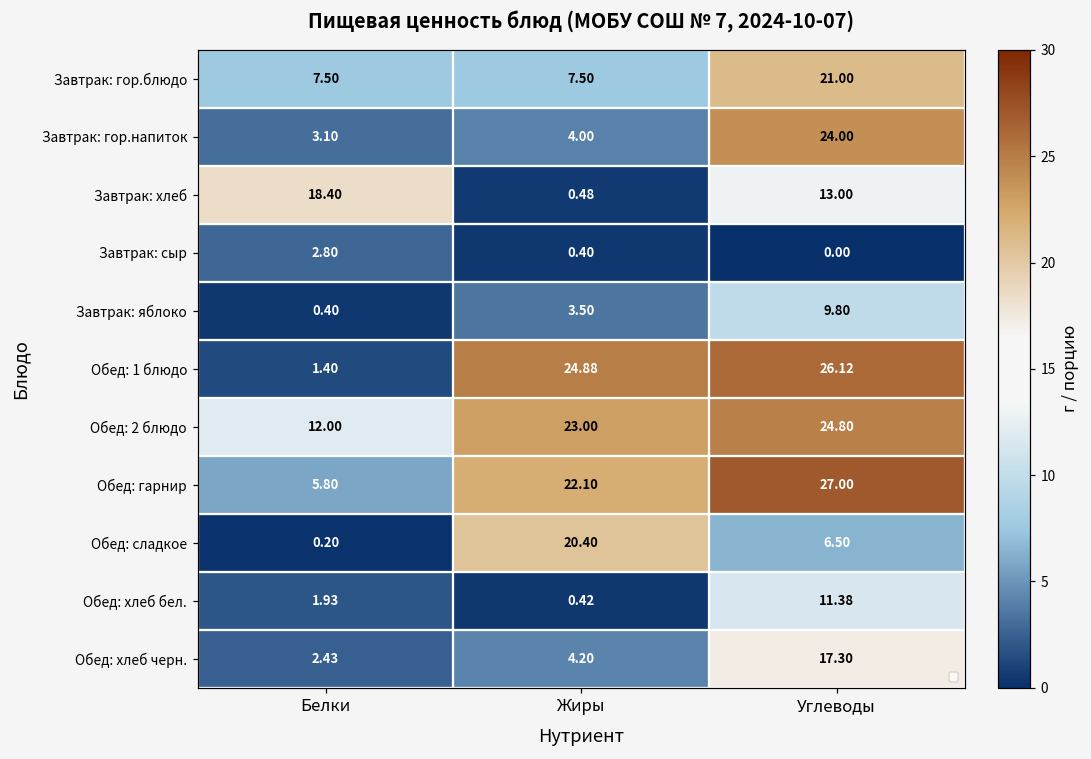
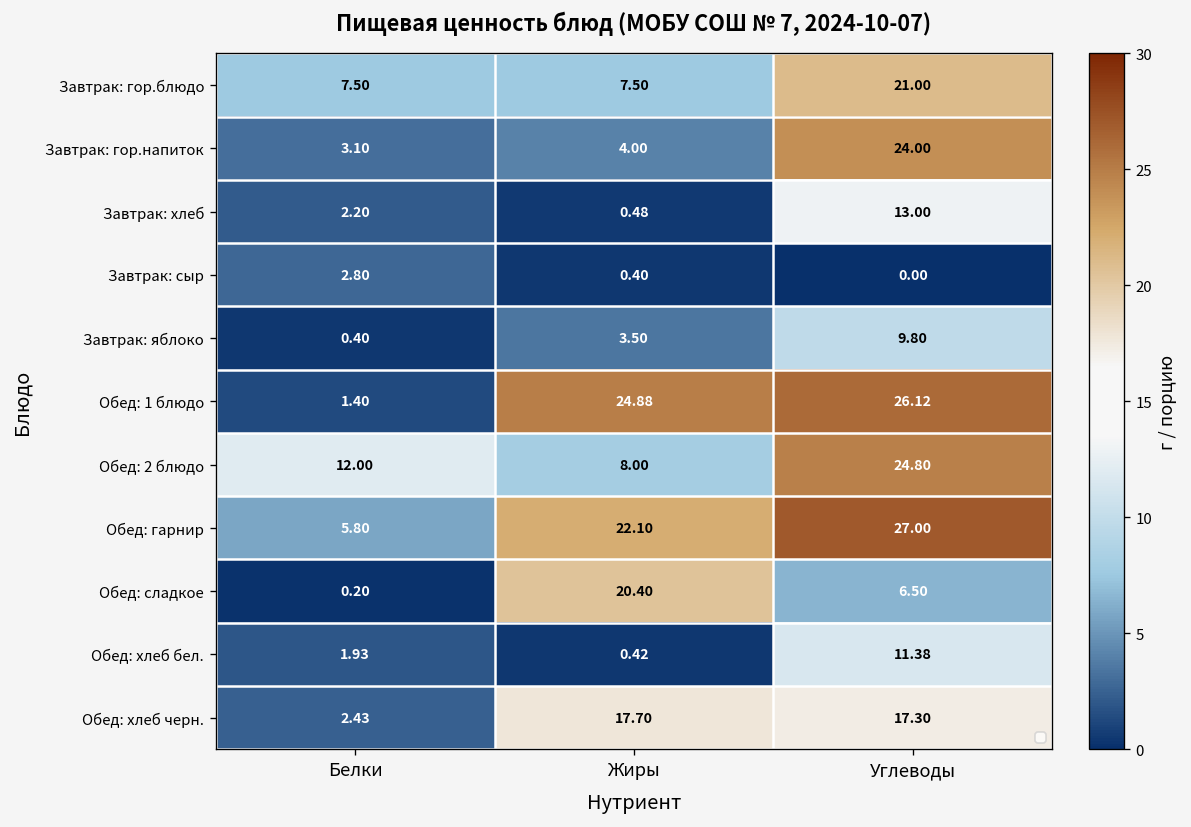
  {
    "Завтрак: гор.блюдо": {
      "Белки": 7.50,
      "Жиры": 7.50,
      "Углеводы": 21.00
    },
    "Завтрак: гор.напиток": {
      "Белки": 3.10,
      "Жиры": 4.00,
      "Углеводы": 24.00
    },
    "Завтрак: хлеб": {
-     "Белки": 18.40,
+     "Белки": 2.20,
      "Жиры": 0.48,
      "Углеводы": 13.00
    },
    "Завтрак: сыр": {
      "Белки": 2.80,
      "Жиры": 0.40,
      "Углеводы": 0.00
    },
    "Завтрак: яблоко": {
      "Белки": 0.40,
      "Жиры": 3.50,
      "Углеводы": 9.80
    },
    "Обед: 1 блюдо": {
      "Белки": 1.40,
      "Жиры": 24.88,
      "Углеводы": 26.12
    },
    "Обед: 2 блюдо": {
      "Белки": 12.00,
-     "Жиры": 23.00,
+     "Жиры": 8.00,
      "Углеводы": 24.80
    },
    "Обед: гарнир": {
      "Белки": 5.80,
      "Жиры": 22.10,
      "Углеводы": 27.00
    },
    "Обед: сладкое": {
      "Белки": 0.20,
      "Жиры": 20.40,
      "Углеводы": 6.50
    },
    "Обед: хлеб бел.": {
      "Белки": 1.93,
      "Жиры": 0.42,
      "Углеводы": 11.38
    },
    "Обед: хлеб черн.": {
      "Белки": 2.43,
-     "Жиры": 4.20,
+     "Жиры": 17.70,
      "Углеводы": 17.30
    }
  }
